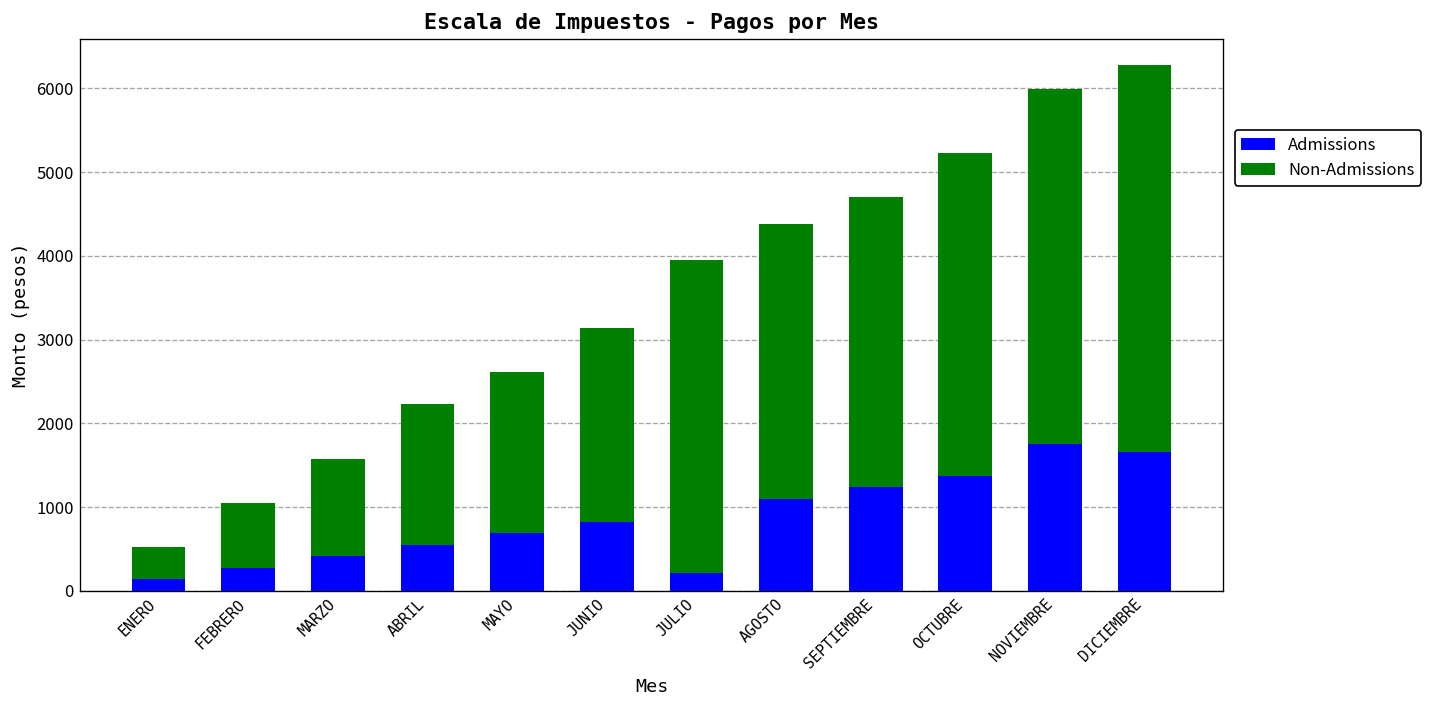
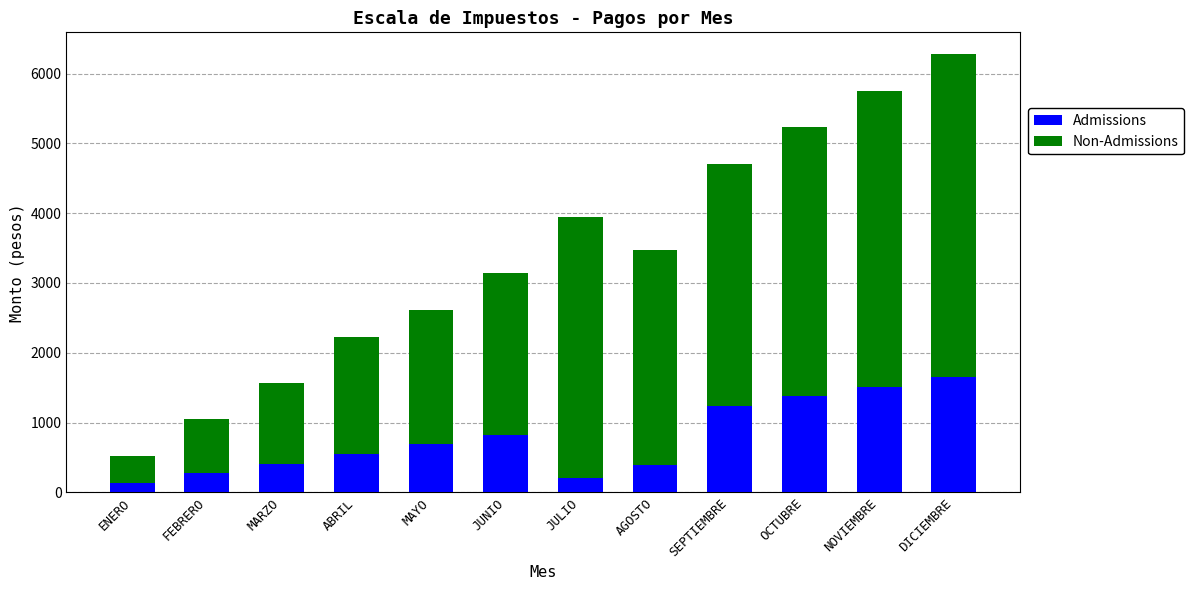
  {
    "Admissions": {
      "ENERO": 100,
      "FEBRERO": 300,
      "MARZO": 400,
      "ABRIL": 600,
      "MAYO": 700,
      "JUNIO": 800,
      "JULIO": 200,
-     "AGOSTO": 1100,
+     "AGOSTO": 400,
      "SEPTIEMBRE": 1200,
      "OCTUBRE": 1400,
-     "NOVIEMBRE": 1700,
+     "NOVIEMBRE": 1500,
      "DICIEMBRE": 1700
    },
    "Non-Admissions": {
      "ENERO": 400,
      "FEBRERO": 800,
      "MARZO": 1200,
      "ABRIL": 1700,
      "MAYO": 1900,
      "JUNIO": 2300,
      "JULIO": 3700,
-     "AGOSTO": 3300,
+     "AGOSTO": 3100,
      "SEPTIEMBRE": 3500,
      "OCTUBRE": 3900,
      "NOVIEMBRE": 4200,
      "DICIEMBRE": 4600
    }
  }
